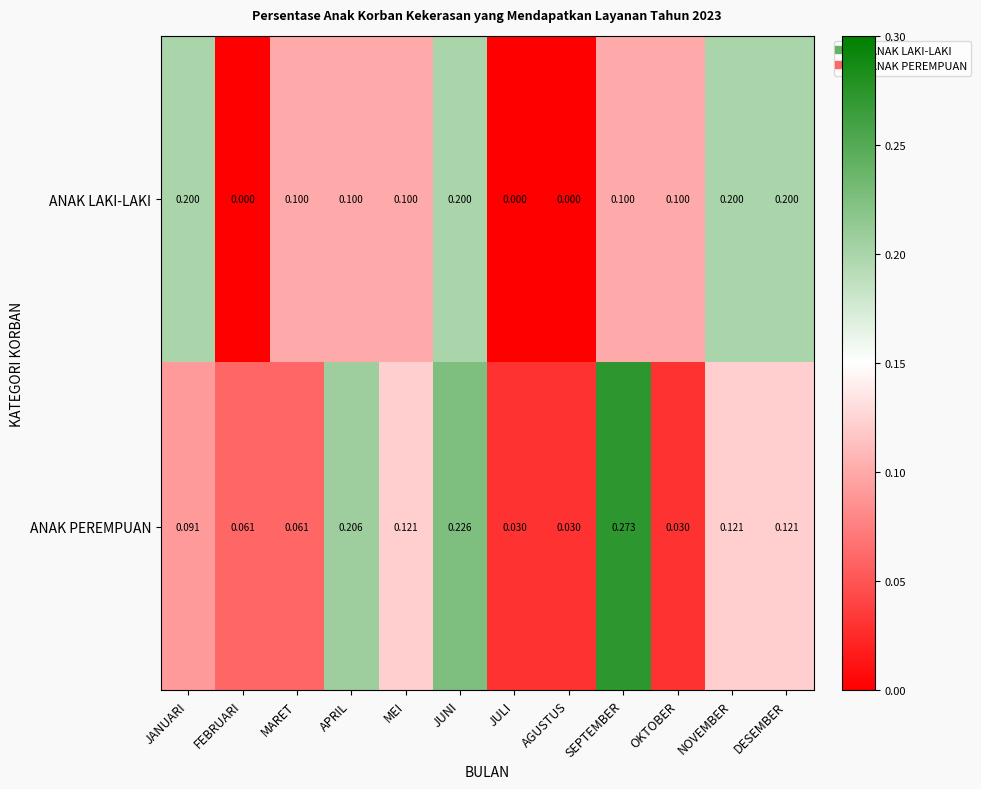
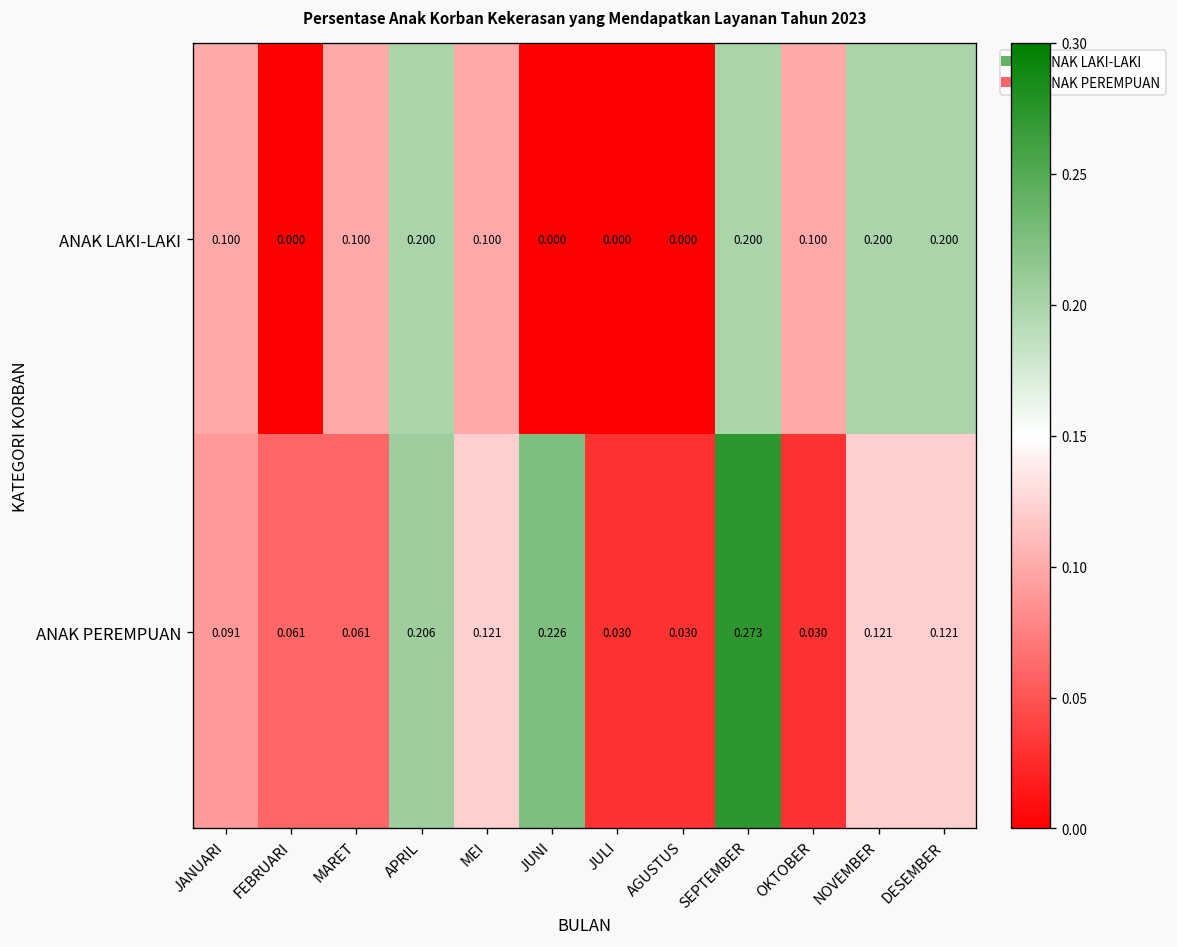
  {
    "ANAK LAKI-LAKI": {
-     "JANUARI": 0.200,
+     "JANUARI": 0.100,
      "FEBRUARI": 0.000,
      "MARET": 0.100,
-     "APRIL": 0.100,
+     "APRIL": 0.200,
      "MEI": 0.100,
-     "JUNI": 0.200,
+     "JUNI": 0.000,
      "JULI": 0.000,
      "AGUSTUS": 0.000,
-     "SEPTEMBER": 0.100,
+     "SEPTEMBER": 0.200,
      "OKTOBER": 0.100,
      "NOVEMBER": 0.200,
      "DESEMBER": 0.200
    },
    "ANAK PEREMPUAN": {
      "JANUARI": 0.091,
      "FEBRUARI": 0.061,
      "MARET": 0.061,
      "APRIL": 0.206,
      "MEI": 0.121,
      "JUNI": 0.226,
      "JULI": 0.030,
      "AGUSTUS": 0.030,
      "SEPTEMBER": 0.273,
      "OKTOBER": 0.030,
      "NOVEMBER": 0.121,
      "DESEMBER": 0.121
    }
  }
